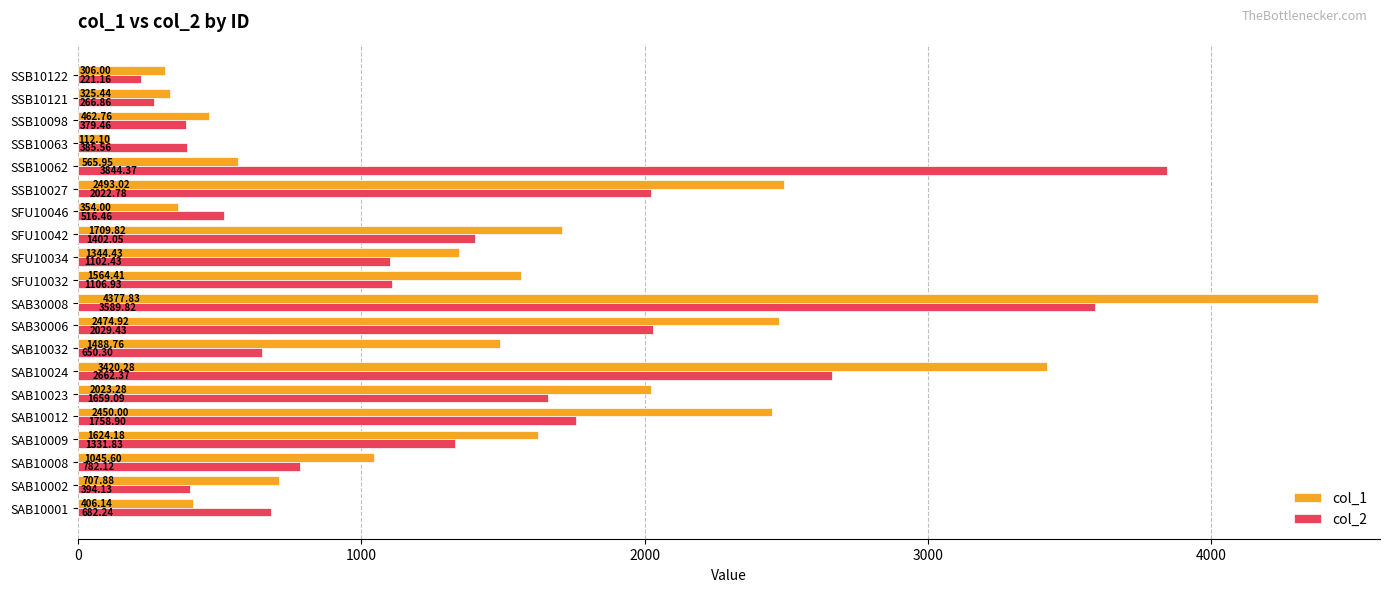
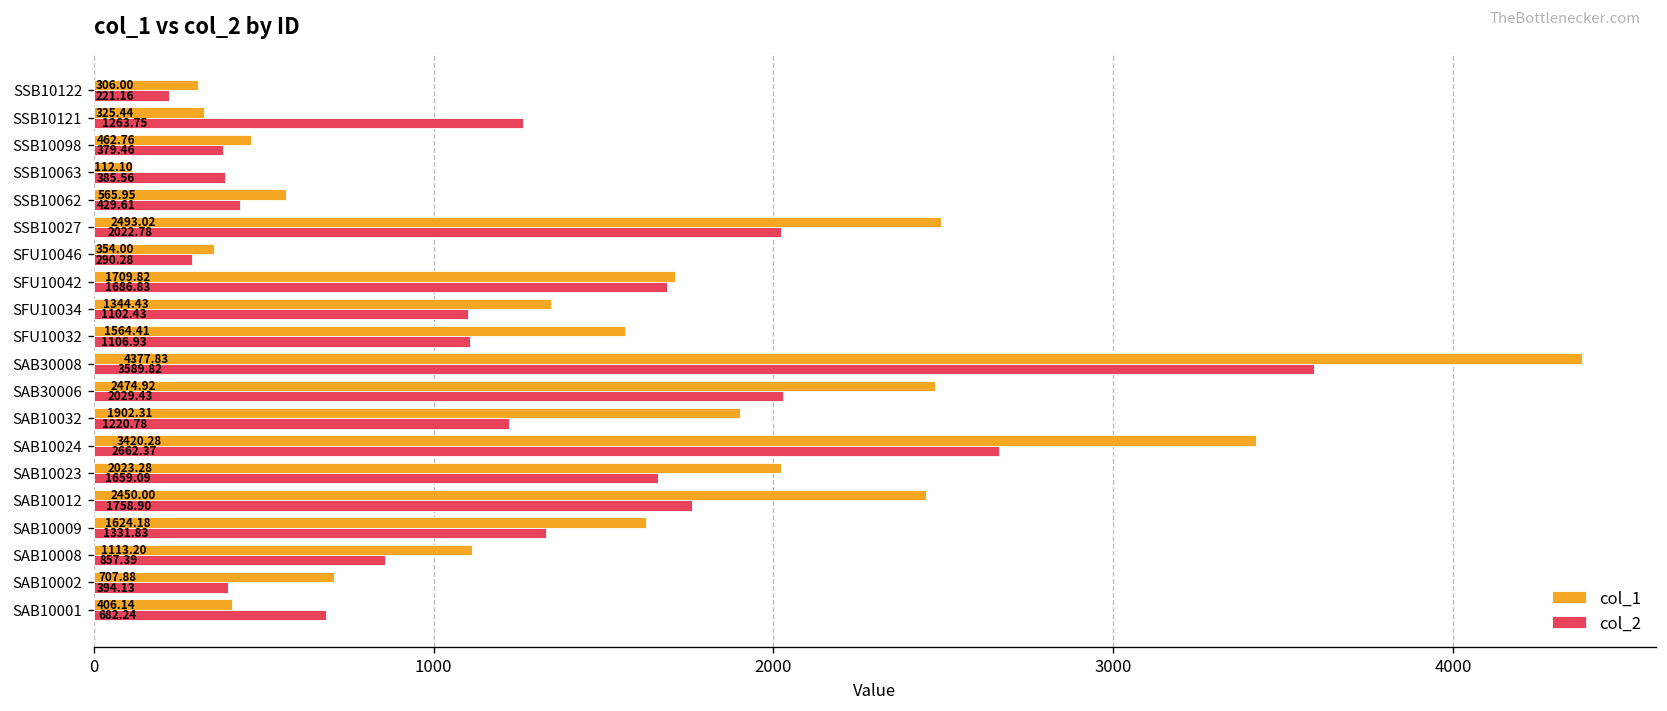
  {
    "col_1": {
      "SSB10122": 306.00,
      "SSB10121": 325.44,
      "SSB10098": 462.76,
      "SSB10063": 112.10,
      "SSB10062": 565.95,
      "SSB10027": 2493.02,
      "SFU10046": 354.00,
      "SFU10042": 1709.82,
      "SFU10034": 1344.43,
      "SFU10032": 1564.41,
      "SAB30008": 4377.83,
      "SAB30006": 2474.92,
-     "SAB10032": 1488.76,
+     "SAB10032": 1902.31,
      "SAB10024": 3420.28,
      "SAB10023": 2023.28,
      "SAB10012": 2450.00,
      "SAB10009": 1624.18,
-     "SAB10008": 1045.60,
+     "SAB10008": 1113.20,
      "SAB10002": 707.88,
      "SAB10001": 406.14
    },
    "col_2": {
      "SSB10122": 221.16,
-     "SSB10121": 266.86,
+     "SSB10121": 1263.75,
      "SSB10098": 379.46,
      "SSB10063": 385.56,
-     "SSB10062": 3844.37,
+     "SSB10062": 429.61,
      "SSB10027": 2022.78,
-     "SFU10046": 516.46,
-     "SFU10042": 1402.05,
+     "SFU10046": 290.28,
+     "SFU10042": 1686.83,
      "SFU10034": 1102.43,
      "SFU10032": 1106.93,
      "SAB30008": 3589.82,
      "SAB30006": 2029.43,
-     "SAB10032": 650.30,
+     "SAB10032": 1220.78,
      "SAB10024": 2662.37,
      "SAB10023": 1659.09,
      "SAB10012": 1758.90,
      "SAB10009": 1331.83,
-     "SAB10008": 782.12,
+     "SAB10008": 857.39,
      "SAB10002": 394.13,
      "SAB10001": 682.24
    }
  }
